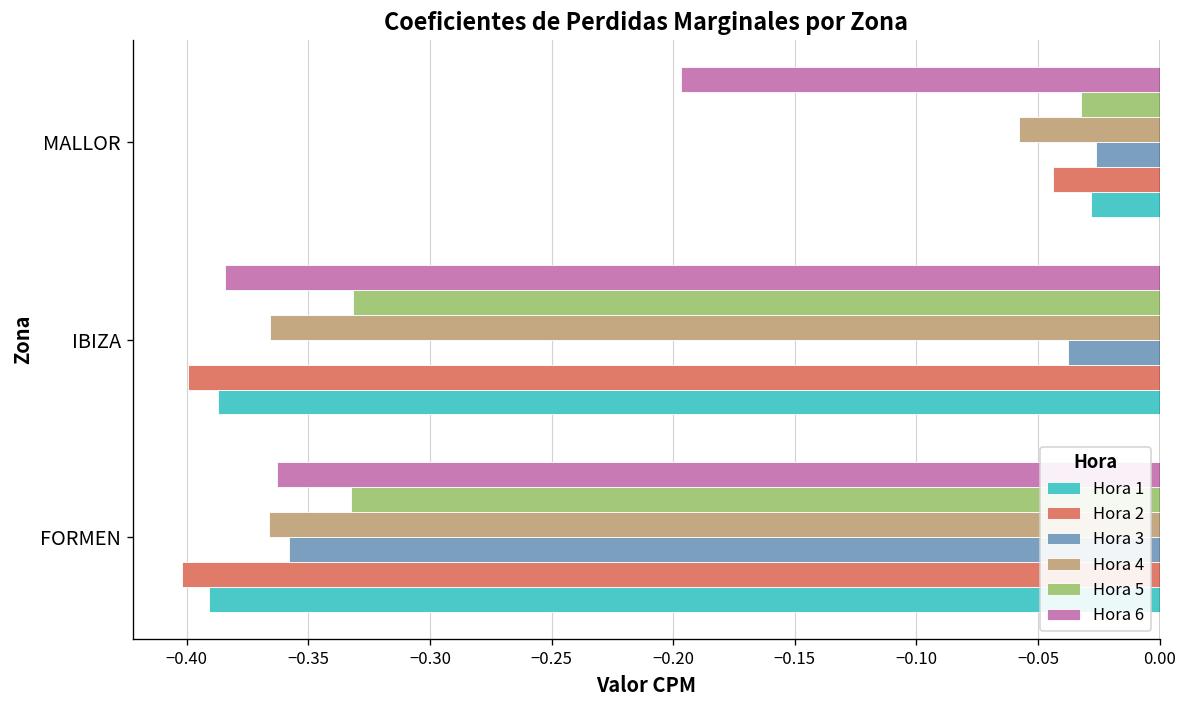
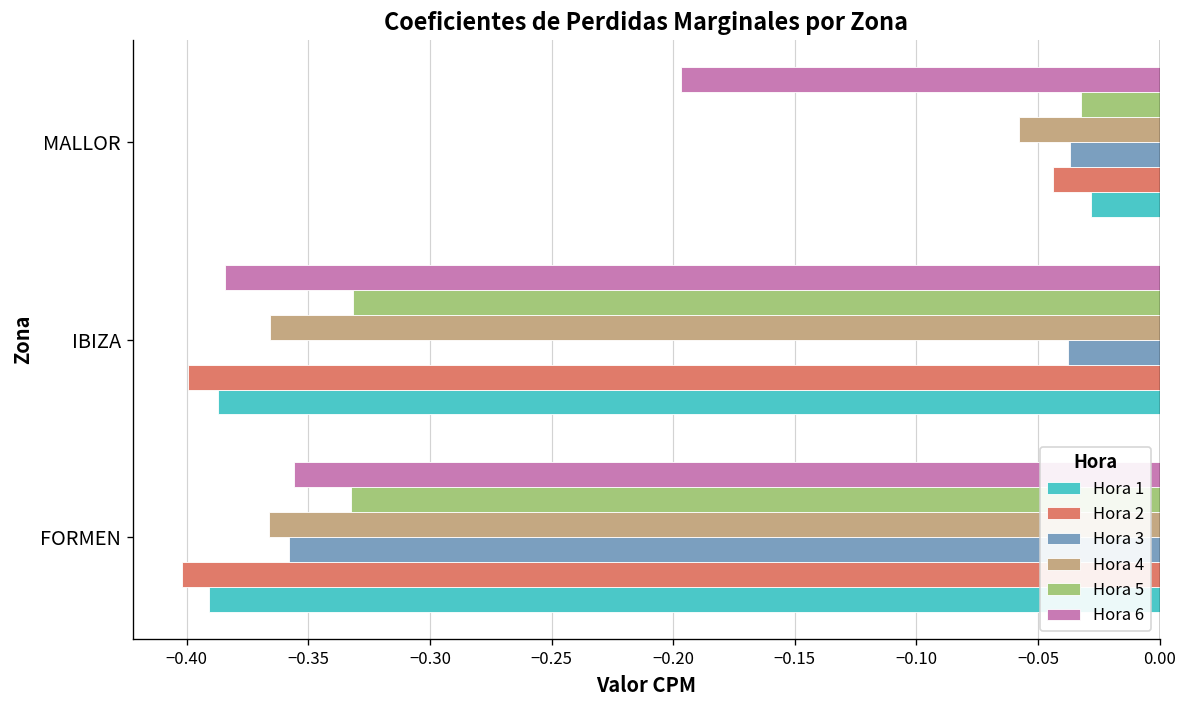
  {
    "Hora 1": {
      "MALLOR": -0.028,
      "IBIZA": -0.387,
      "FORMEN": -0.391
    },
    "Hora 3": {
-     "MALLOR": -0.026,
+     "MALLOR": -0.037,
      "IBIZA": -0.038,
      "FORMEN": -0.358
    },
    "Hora 6": {
      "MALLOR": -0.197,
      "IBIZA": -0.384,
-     "FORMEN": -0.363
+     "FORMEN": -0.356
    }
  }
